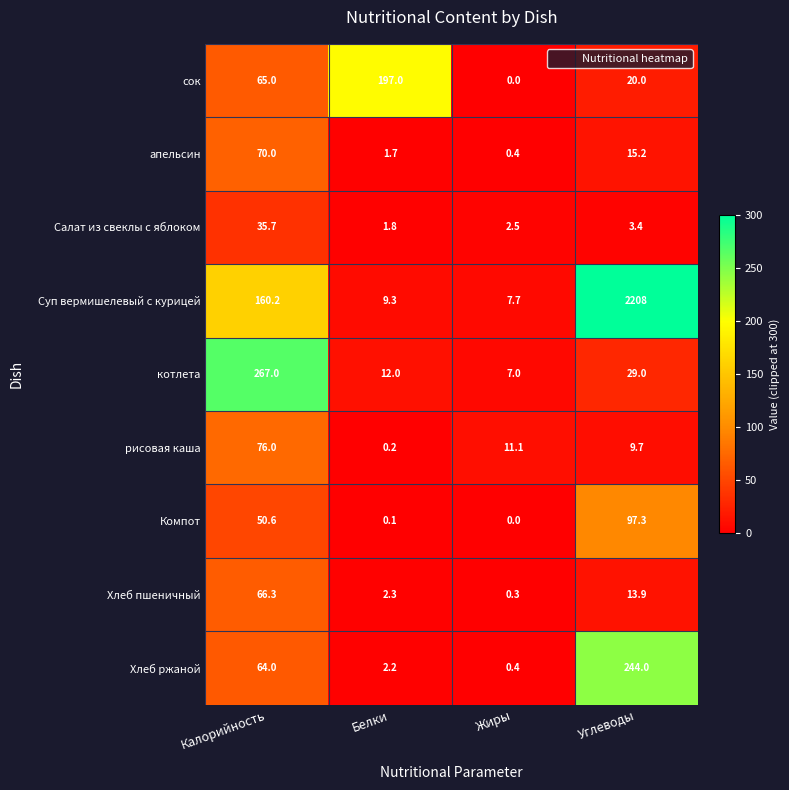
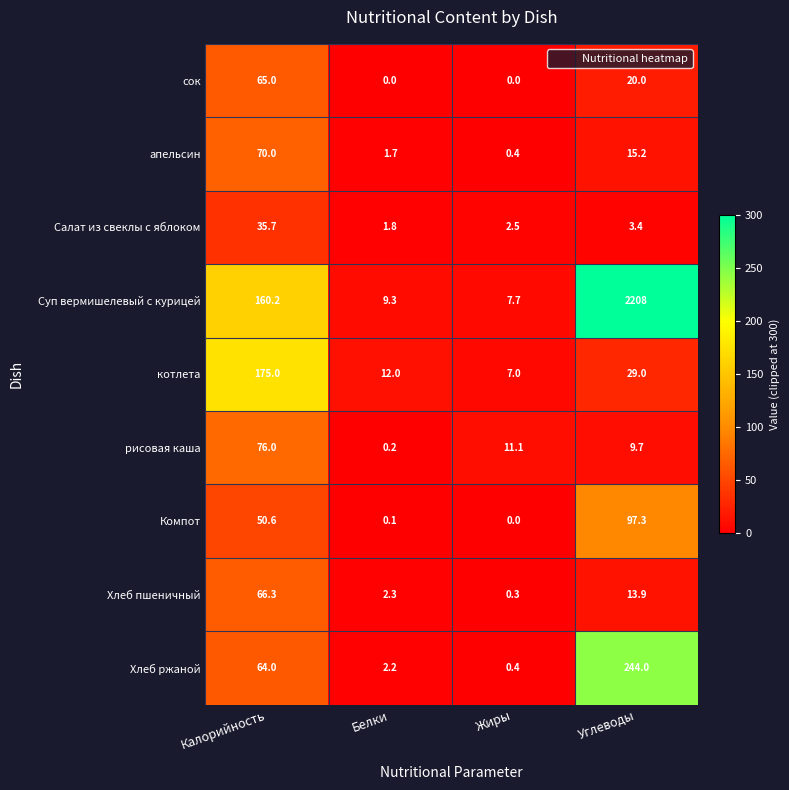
  {
    "сок": {
      "Калорийность": 65.0,
-     "Белки": 197.0,
+     "Белки": 0.0,
      "Жиры": 0.0,
      "Углеводы": 20.0
    },
    "апельсин": {
      "Калорийность": 70.0,
      "Белки": 1.7,
      "Жиры": 0.4,
      "Углеводы": 15.2
    },
    "Салат из свеклы с яблоком": {
      "Калорийность": 35.7,
      "Белки": 1.8,
      "Жиры": 2.5,
      "Углеводы": 3.4
    },
    "Суп вермишелевый с курицей": {
      "Калорийность": 160.2,
      "Белки": 9.3,
      "Жиры": 7.7,
      "Углеводы": 2208
    },
    "котлета": {
-     "Калорийность": 267.0,
+     "Калорийность": 175.0,
      "Белки": 12.0,
      "Жиры": 7.0,
      "Углеводы": 29.0
    },
    "рисовая каша": {
      "Калорийность": 76.0,
      "Белки": 0.2,
      "Жиры": 11.1,
      "Углеводы": 9.7
    },
    "Компот": {
      "Калорийность": 50.6,
      "Белки": 0.1,
      "Жиры": 0.0,
      "Углеводы": 97.3
    },
    "Хлеб пшеничный": {
      "Калорийность": 66.3,
      "Белки": 2.3,
      "Жиры": 0.3,
      "Углеводы": 13.9
    },
    "Хлеб ржаной": {
      "Калорийность": 64.0,
      "Белки": 2.2,
      "Жиры": 0.4,
      "Углеводы": 244.0
    }
  }
